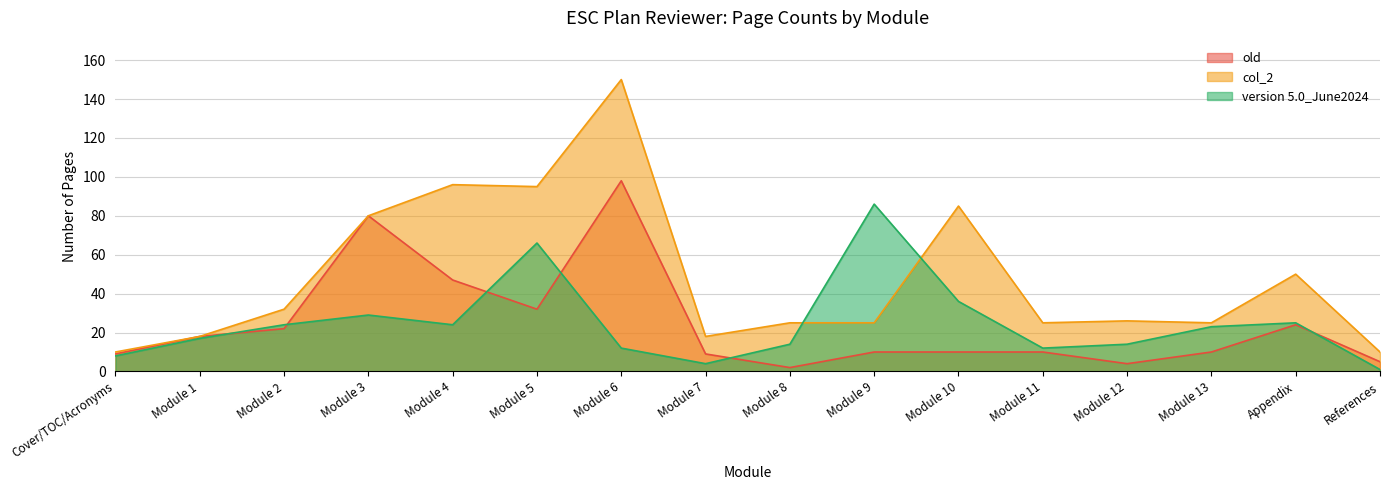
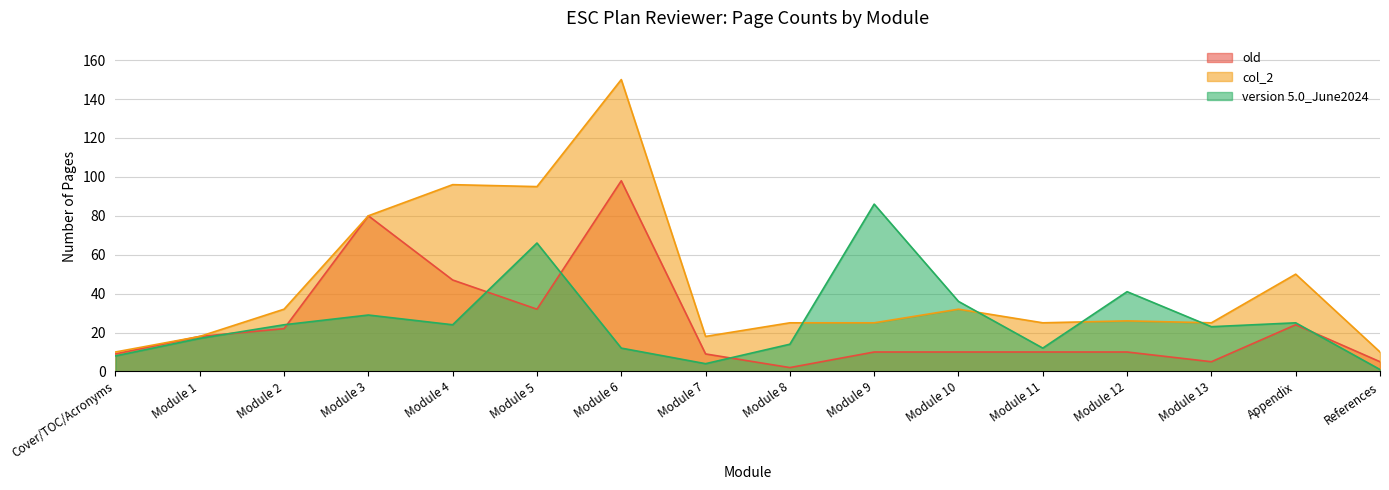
  {
    "old": {
      "Module 2": 22,
      "Module 4": 47,
      "Module 5": 32,
      "Module 6": 98,
      "Module 7": 9,
      "Module 8": 2,
      "Module 9": 10,
      "Module 10": 10,
      "Module 11": 10,
-     "Module 12": 4,
-     "Module 13": 10,
+     "Module 12": 10,
+     "Module 13": 5,
      "References": 5
    },
    "col_2": {
      "Module 2": 32,
      "Module 4": 96,
      "Module 5": 95,
      "Module 6": 150,
      "Module 7": 18,
      "Module 8": 25,
      "Module 9": 25,
-     "Module 10": 85,
+     "Module 10": 32,
      "Module 11": 25,
      "Module 12": 26,
      "Module 13": 25,
      "Appendix": 50,
      "References": 10
    },
    "version 5.0_June2024": {
      "Module 2": 24,
      "Module 3": 29,
      "Module 4": 24,
      "Module 5": 66,
      "Module 6": 12,
      "Module 7": 4,
      "Module 8": 14,
      "Module 9": 86,
      "Module 10": 36,
      "Module 11": 12,
-     "Module 12": 14,
+     "Module 12": 41,
      "Module 13": 23,
      "References": 1
    }
  }
